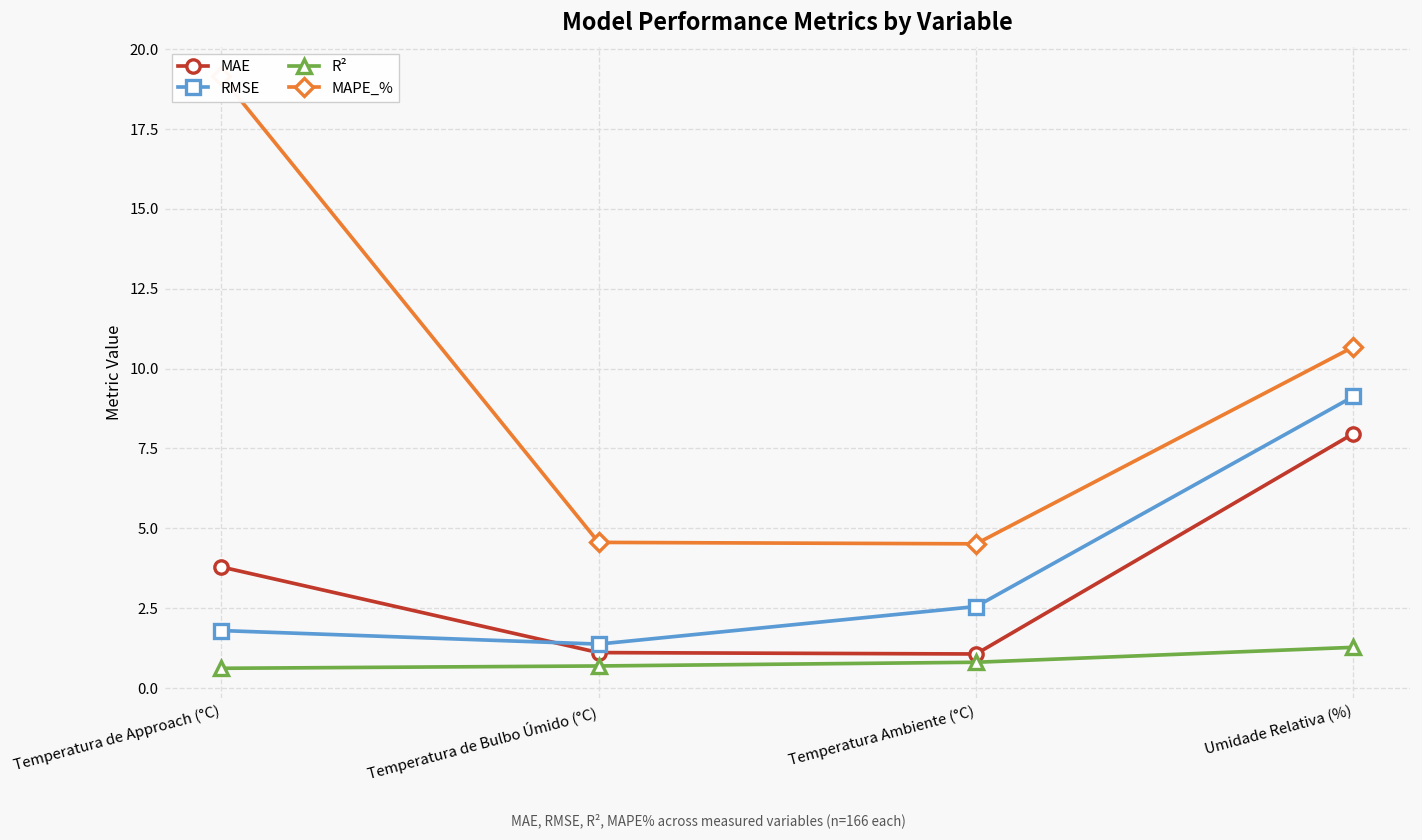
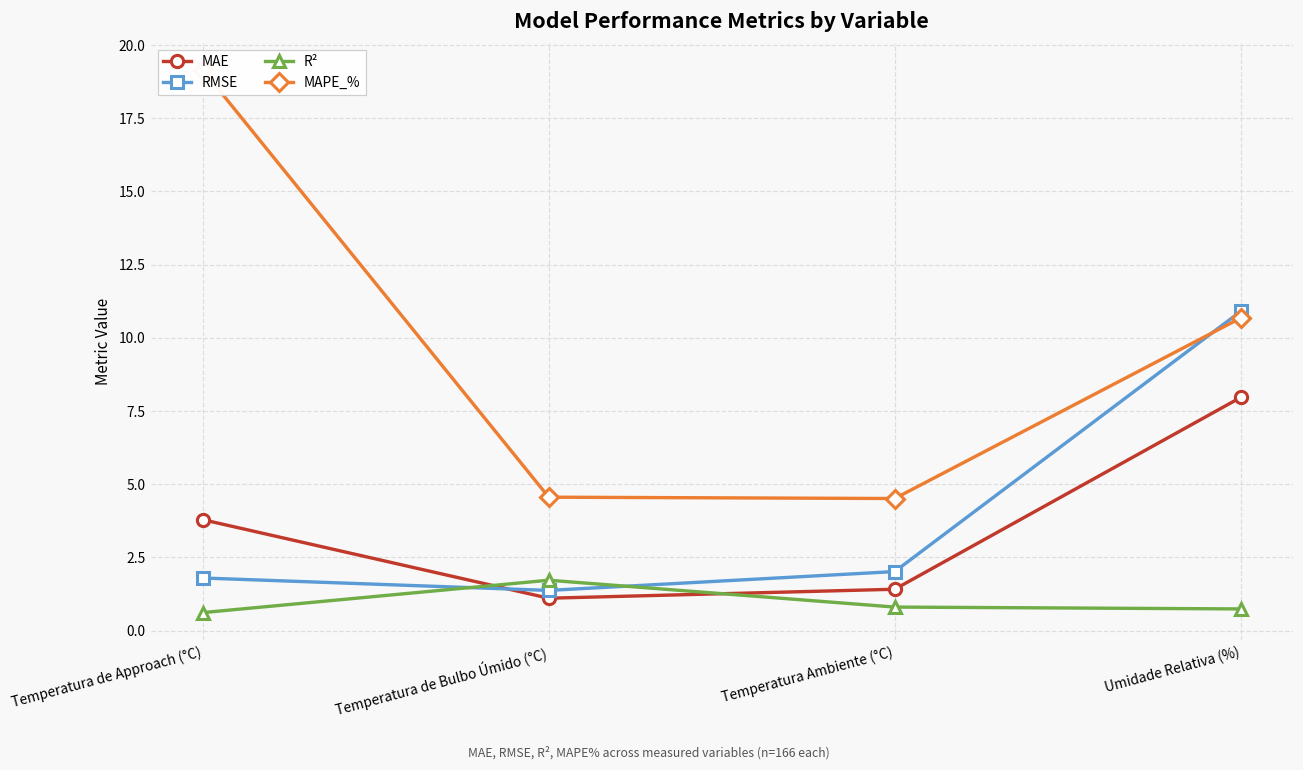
  {
    "MAE": {
      "Temperatura de Approach (°C)": 3.8,
      "Temperatura de Bulbo Úmido (°C)": 1.1,
-     "Temperatura Ambiente (°C)": 1.1,
+     "Temperatura Ambiente (°C)": 1.4,
      "Umidade Relativa (%)": 8.0
    },
    "RMSE": {
      "Temperatura de Approach (°C)": 1.8,
      "Temperatura de Bulbo Úmido (°C)": 1.4,
-     "Temperatura Ambiente (°C)": 2.5,
-     "Umidade Relativa (%)": 9.1
+     "Temperatura Ambiente (°C)": 2.0,
+     "Umidade Relativa (%)": 10.9
    },
    "R²": {
      "Temperatura de Approach (°C)": 0.6,
-     "Temperatura de Bulbo Úmido (°C)": 0.7,
+     "Temperatura de Bulbo Úmido (°C)": 1.7,
      "Temperatura Ambiente (°C)": 0.8,
-     "Umidade Relativa (%)": 1.3
+     "Umidade Relativa (%)": 0.7
    },
    "MAPE_%": {
      "Temperatura de Bulbo Úmido (°C)": 4.6,
      "Temperatura Ambiente (°C)": 4.5,
      "Umidade Relativa (%)": 10.7
    }
  }
